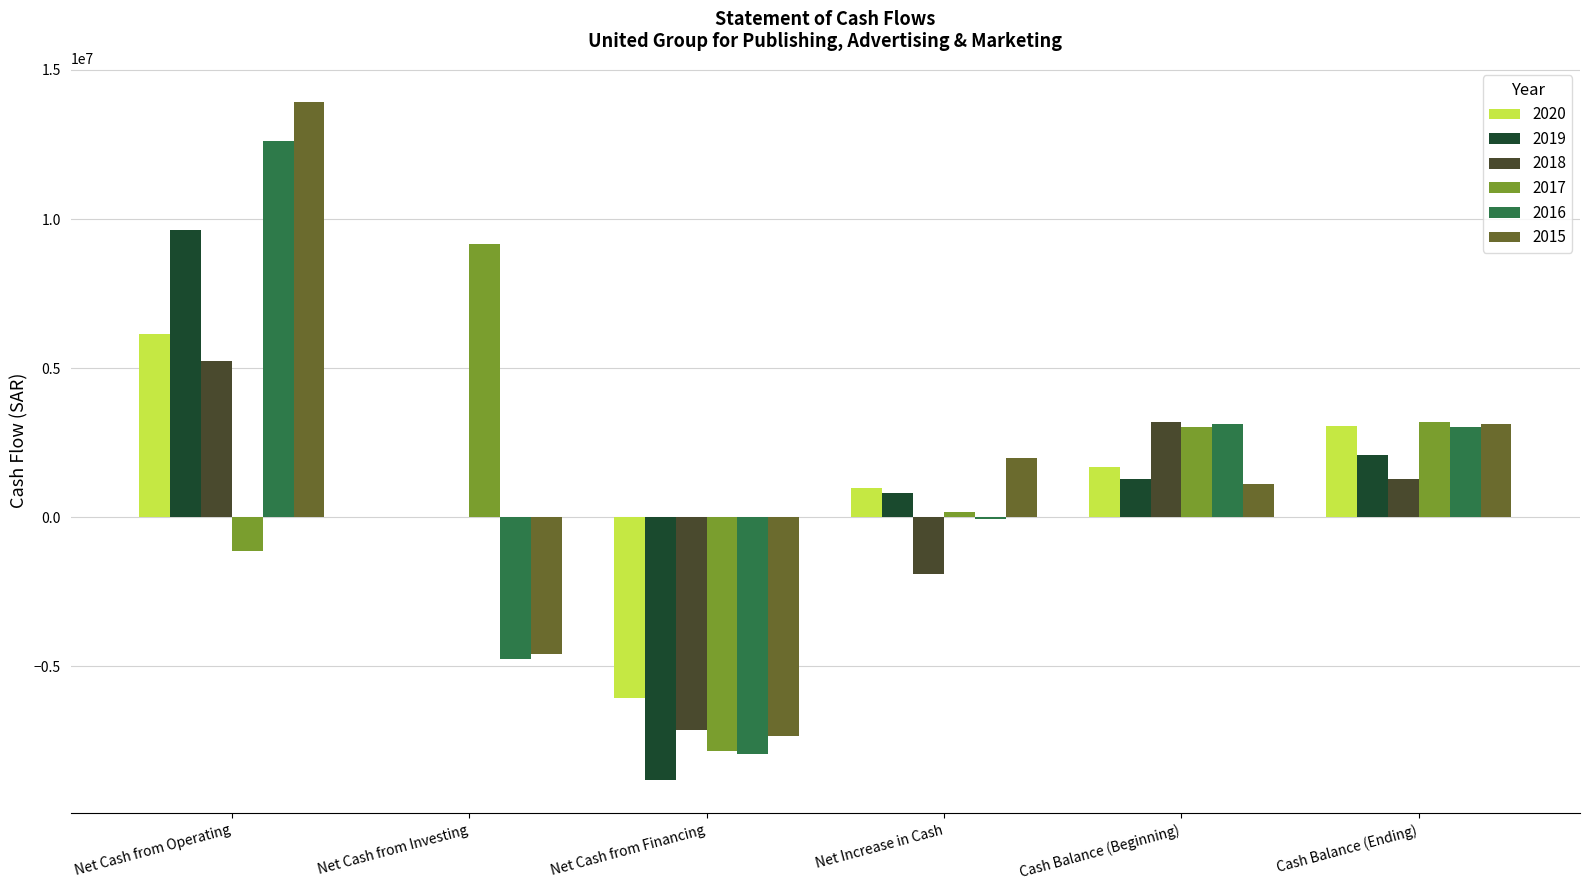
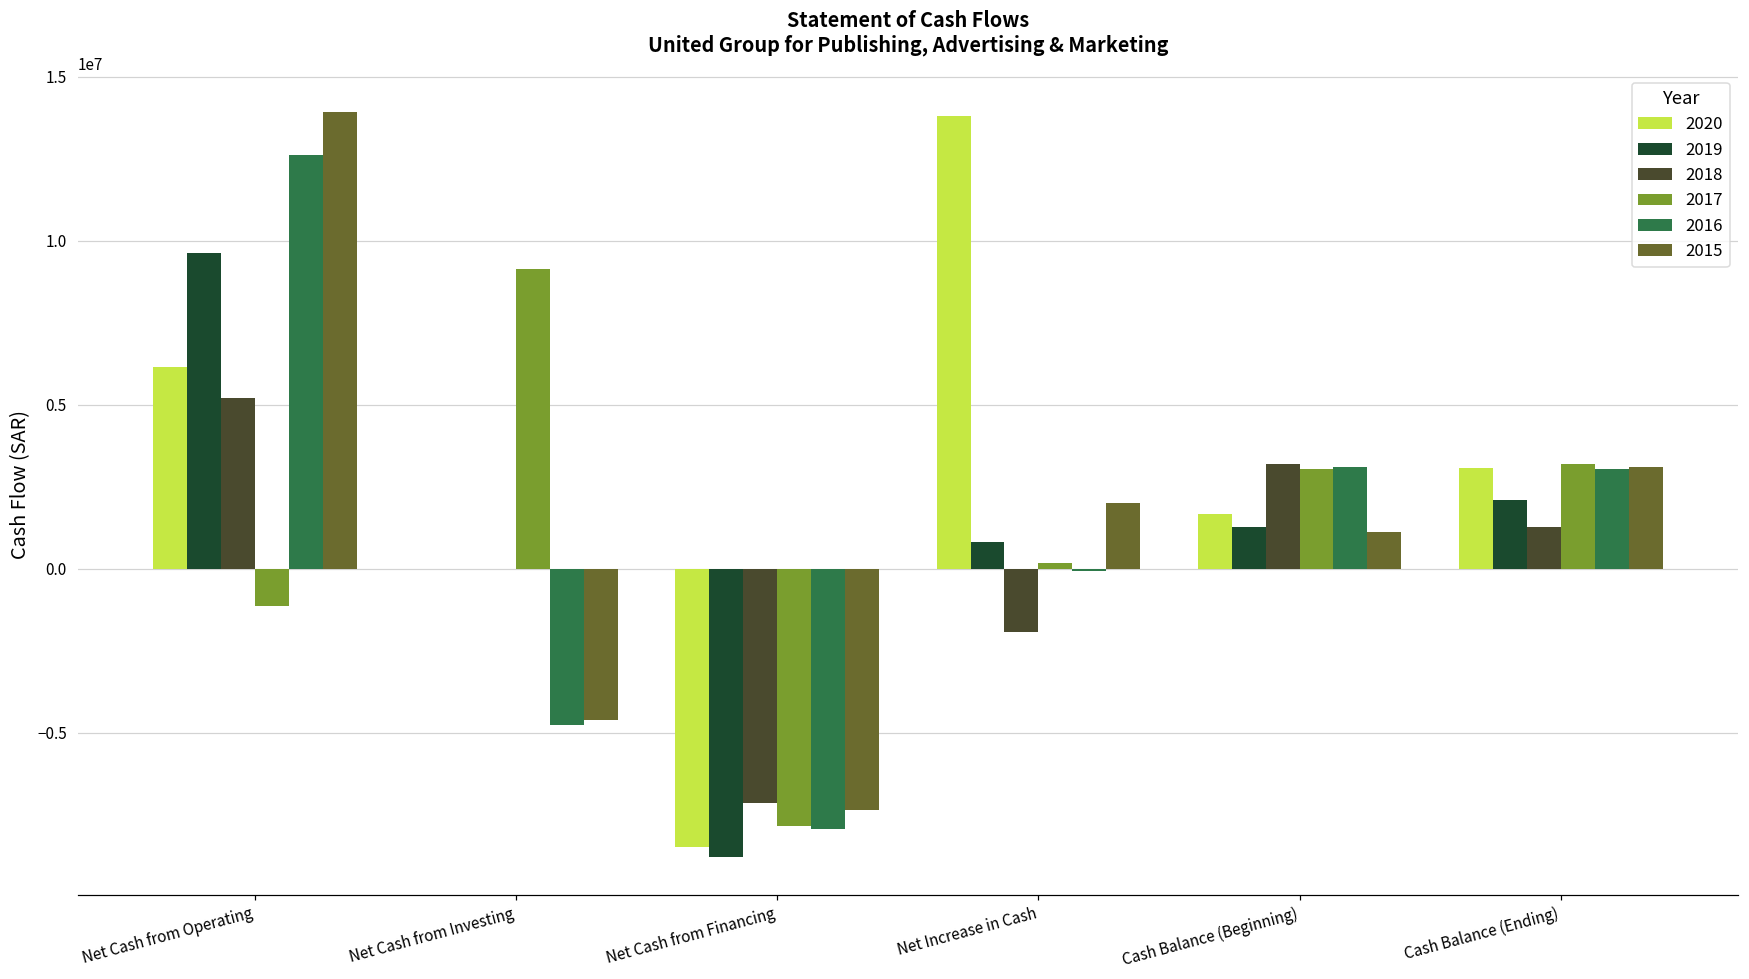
  {
    "2020": {
      "Net Cash from Operating": 6100000,
      "Net Cash from Investing": 0,
-     "Net Cash from Financing": -6100000,
-     "Net Increase in Cash": 1000000,
+     "Net Cash from Financing": -8500000,
+     "Net Increase in Cash": 13800000,
      "Cash Balance (Beginning)": 1700000,
      "Cash Balance (Ending)": 3100000
    }
  }
